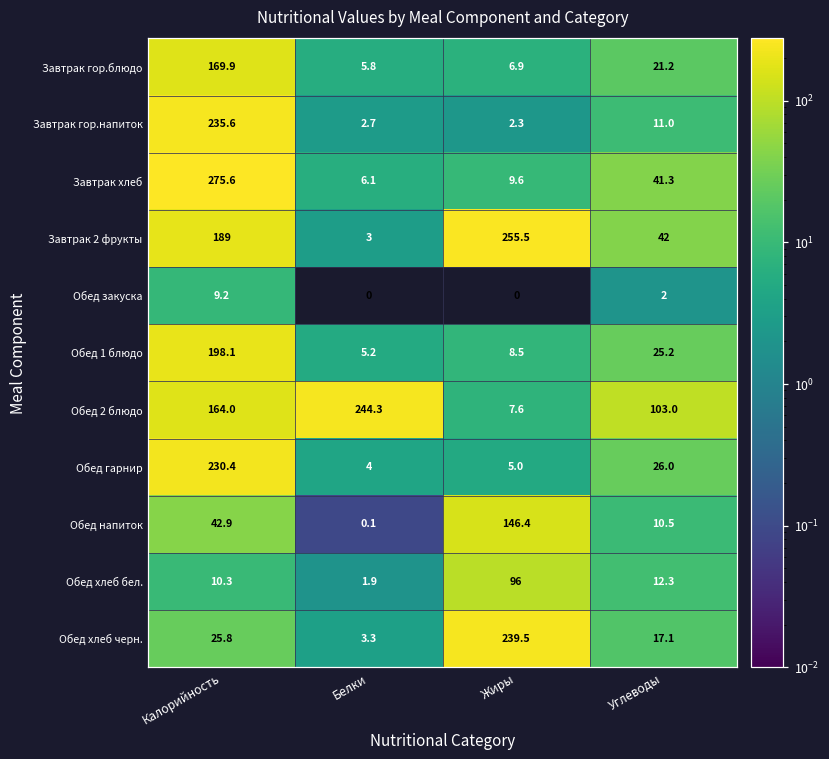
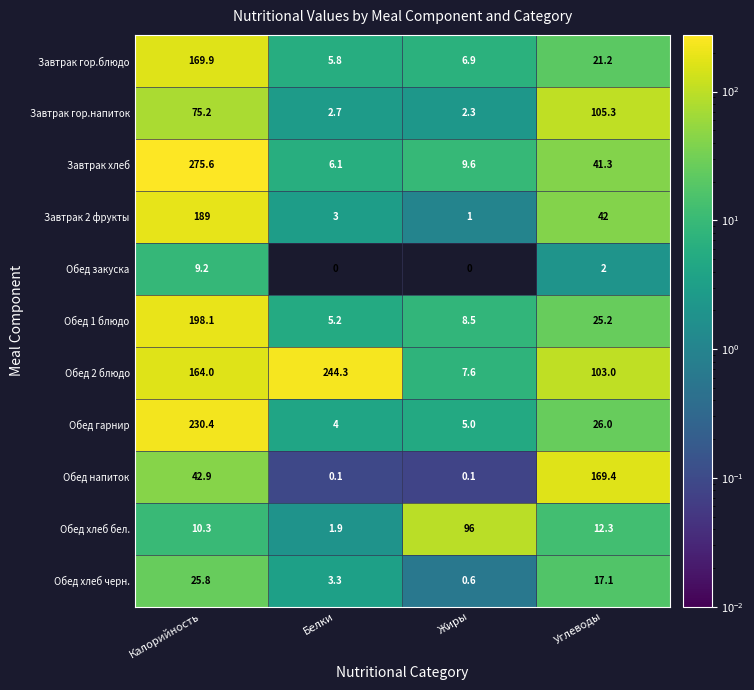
  {
    "Завтрак гор.блюдо": {
      "Калорийность": 169.9,
      "Белки": 5.8,
      "Жиры": 6.9,
      "Углеводы": 21.2
    },
    "Завтрак гор.напиток": {
-     "Калорийность": 235.6,
+     "Калорийность": 75.2,
      "Белки": 2.7,
      "Жиры": 2.3,
-     "Углеводы": 11.0
+     "Углеводы": 105.3
    },
    "Завтрак хлеб": {
      "Калорийность": 275.6,
      "Белки": 6.1,
      "Жиры": 9.6,
      "Углеводы": 41.3
    },
    "Завтрак 2 фрукты": {
      "Калорийность": 189,
      "Белки": 3,
-     "Жиры": 255.5,
+     "Жиры": 1,
      "Углеводы": 42
    },
    "Обед закуска": {
      "Калорийность": 9.2,
      "Углеводы": 2
    },
    "Обед 1 блюдо": {
      "Калорийность": 198.1,
      "Белки": 5.2,
      "Жиры": 8.5,
      "Углеводы": 25.2
    },
    "Обед 2 блюдо": {
      "Калорийность": 164.0,
      "Белки": 244.3,
      "Жиры": 7.6,
      "Углеводы": 103.0
    },
    "Обед гарнир": {
      "Калорийность": 230.4,
      "Белки": 4,
      "Жиры": 5.0,
      "Углеводы": 26.0
    },
    "Обед напиток": {
      "Калорийность": 42.9,
      "Белки": 0.1,
-     "Жиры": 146.4,
-     "Углеводы": 10.5
+     "Жиры": 0.1,
+     "Углеводы": 169.4
    },
    "Обед хлеб бел.": {
      "Калорийность": 10.3,
      "Белки": 1.9,
      "Жиры": 96,
      "Углеводы": 12.3
    },
    "Обед хлеб черн.": {
      "Калорийность": 25.8,
      "Белки": 3.3,
-     "Жиры": 239.5,
+     "Жиры": 0.6,
      "Углеводы": 17.1
    }
  }
